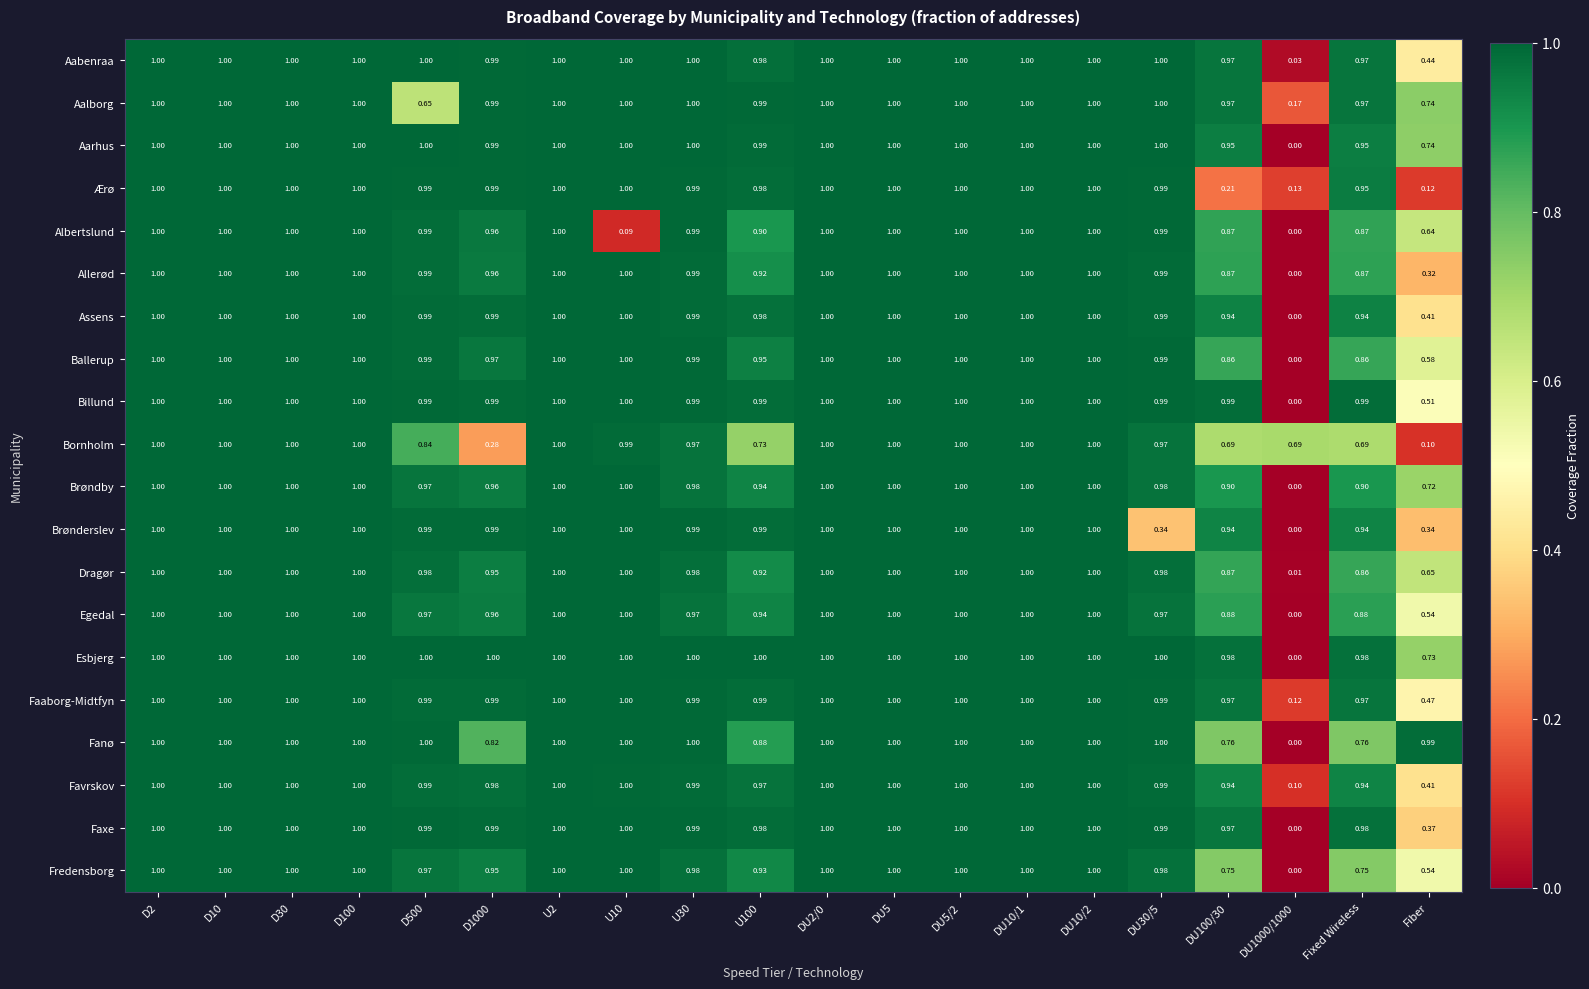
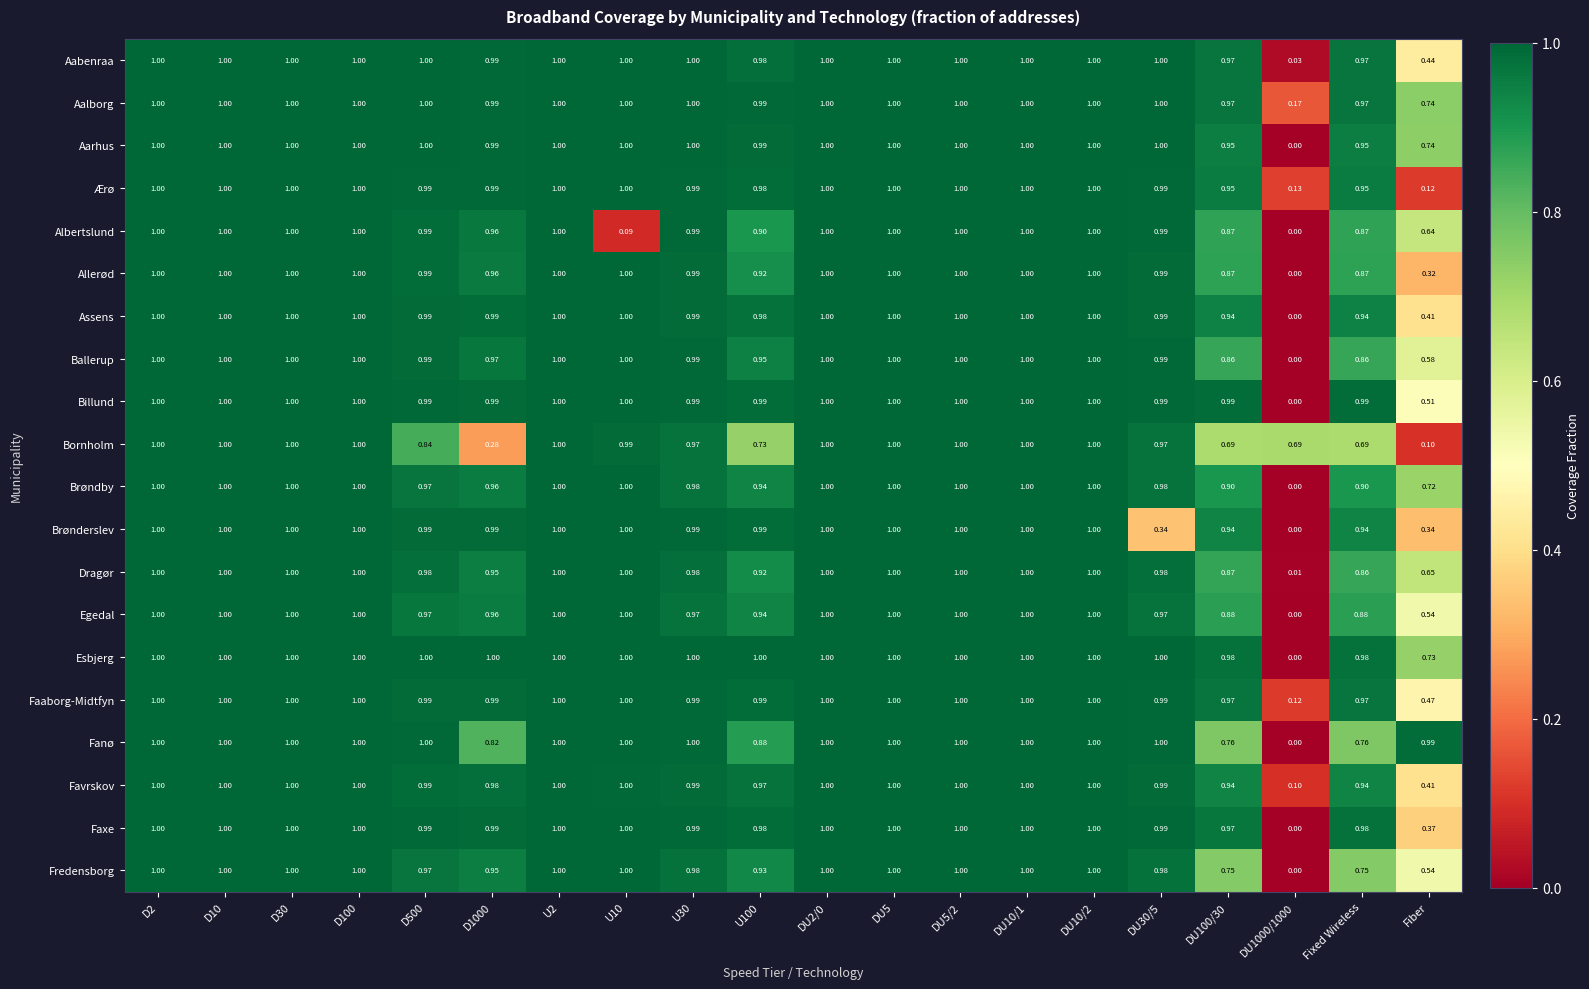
  {
    "Aalborg": {
      "D2": 1.00,
      "D10": 1.00,
      "D30": 1.00,
      "D100": 1.00,
-     "D500": 0.65,
+     "D500": 1.00,
      "D1000": 0.99,
      "U2": 1.00,
      "U10": 1.00,
      "U30": 1.00,
      "U100": 0.99,
      "DU2/0": 1.00,
      "DU5": 1.00,
      "DU5/2": 1.00,
      "DU10/1": 1.00,
      "DU10/2": 1.00,
      "DU30/5": 1.00,
      "DU100/30": 0.97,
      "DU1000/1000": 0.17,
      "Fixed Wireless": 0.97,
      "Fiber": 0.74
    },
    "Ærø": {
      "D2": 1.00,
      "D10": 1.00,
      "D30": 1.00,
      "D100": 1.00,
      "D500": 0.99,
      "D1000": 0.99,
      "U2": 1.00,
      "U10": 1.00,
      "U30": 0.99,
      "U100": 0.98,
      "DU2/0": 1.00,
      "DU5": 1.00,
      "DU5/2": 1.00,
      "DU10/1": 1.00,
      "DU10/2": 1.00,
      "DU30/5": 0.99,
-     "DU100/30": 0.21,
+     "DU100/30": 0.95,
      "DU1000/1000": 0.13,
      "Fixed Wireless": 0.95,
      "Fiber": 0.12
    }
  }
